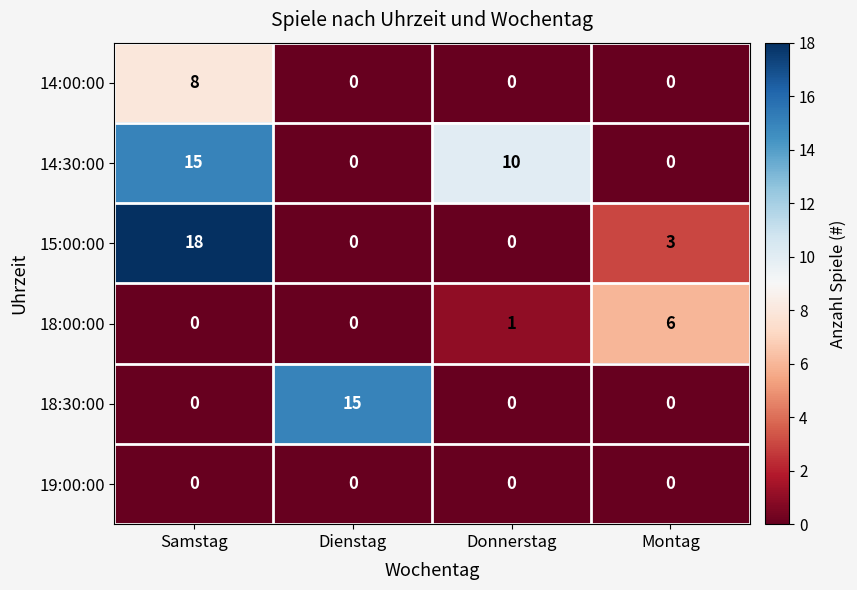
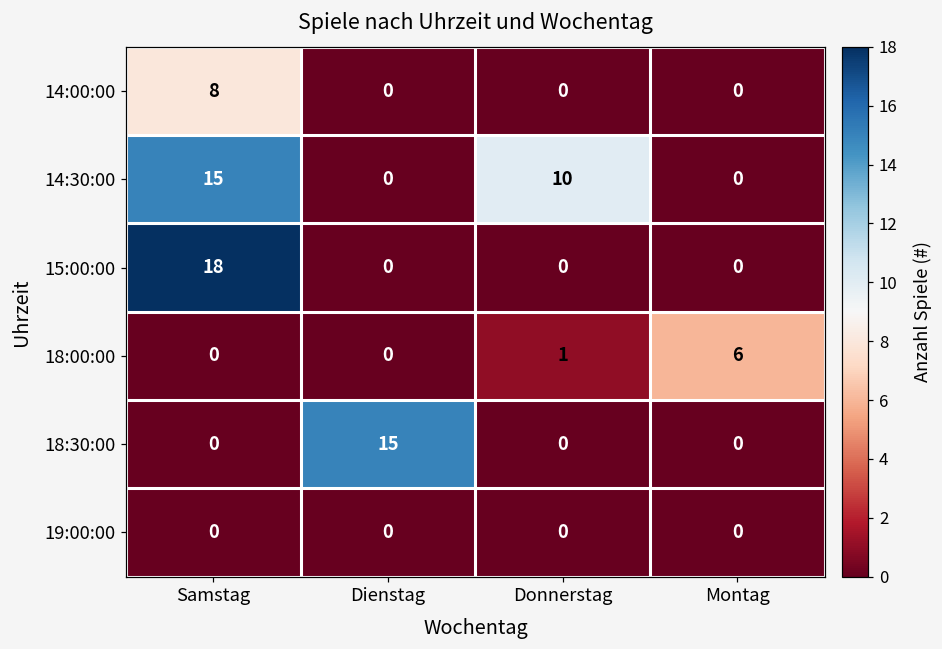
  {
    "14:00:00": {
      "Samstag": 8,
      "Dienstag": 0,
      "Donnerstag": 0,
      "Montag": 0
    },
    "14:30:00": {
      "Samstag": 15,
      "Dienstag": 0,
      "Donnerstag": 10,
      "Montag": 0
    },
    "15:00:00": {
      "Samstag": 18,
      "Dienstag": 0,
      "Donnerstag": 0,
-     "Montag": 3
+     "Montag": 0
    },
    "18:00:00": {
      "Samstag": 0,
      "Dienstag": 0,
      "Donnerstag": 1,
      "Montag": 6
    },
    "18:30:00": {
      "Samstag": 0,
      "Dienstag": 15,
      "Donnerstag": 0,
      "Montag": 0
    },
    "19:00:00": {
      "Samstag": 0,
      "Dienstag": 0,
      "Donnerstag": 0,
      "Montag": 0
    }
  }
